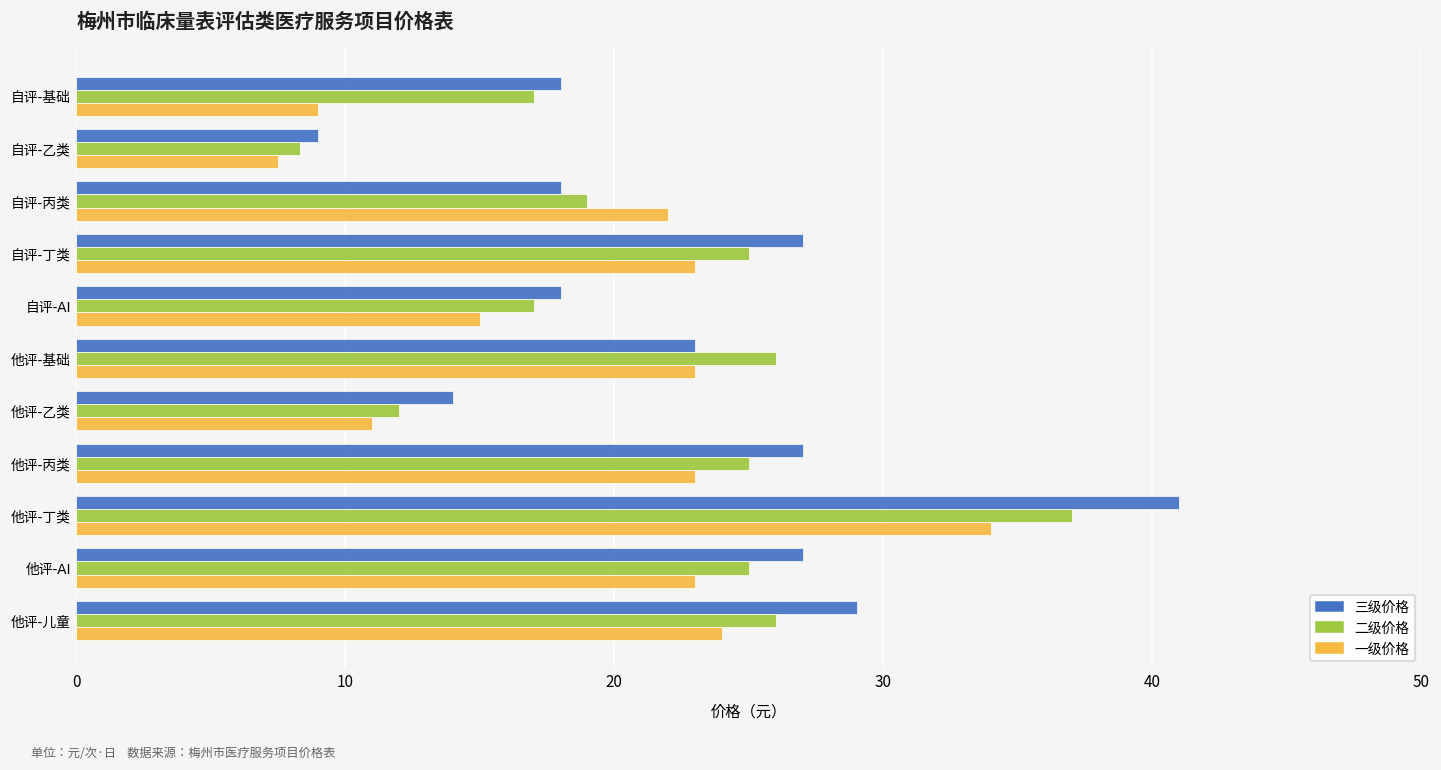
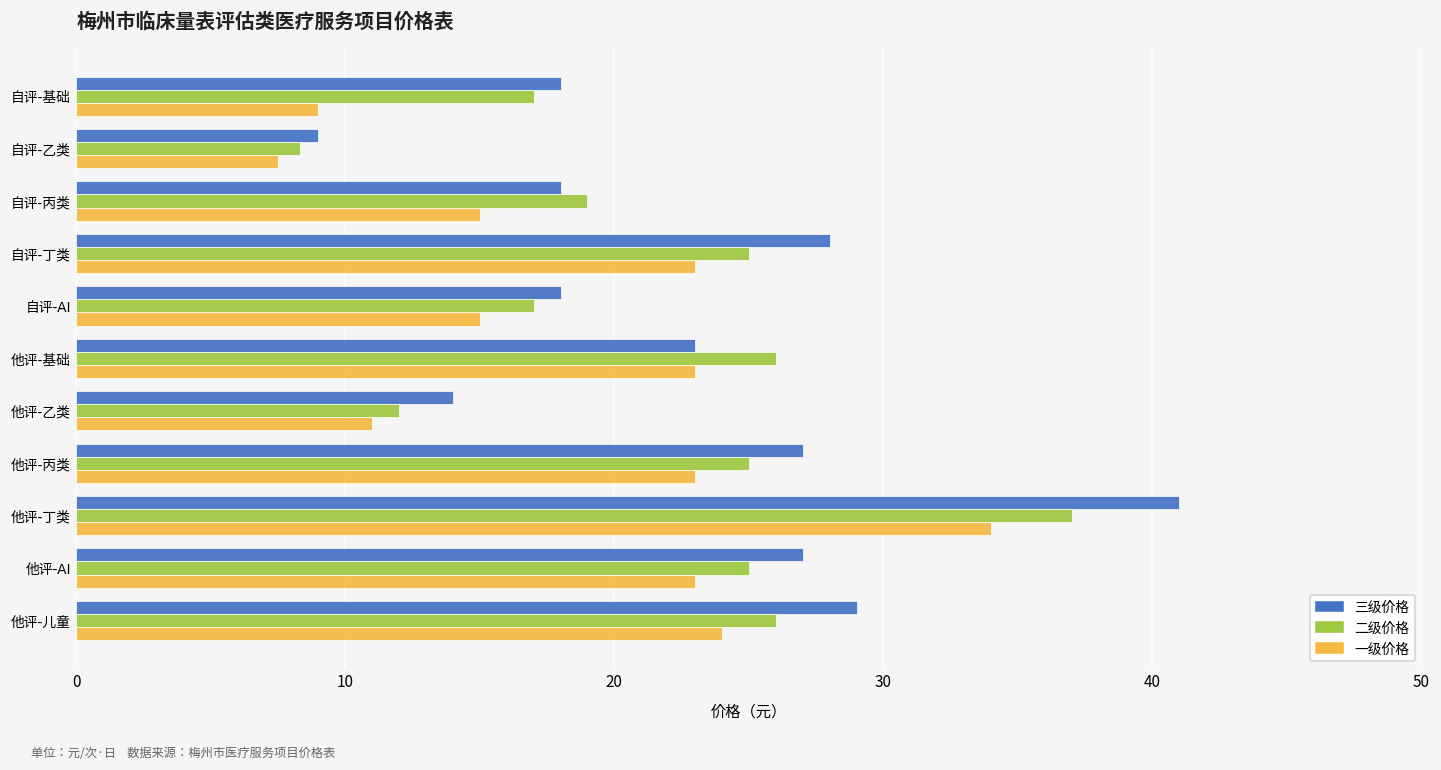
  {
    "三级价格": {
      "自评-基础": 18,
      "自评-乙类": 9,
      "自评-丙类": 18,
-     "自评-丁类": 27,
+     "自评-丁类": 28,
      "自评-AI": 18,
      "他评-基础": 23,
      "他评-乙类": 14,
      "他评-丙类": 27,
      "他评-丁类": 41,
      "他评-AI": 27,
      "他评-儿童": 29
    },
    "二级价格": {
      "自评-基础": 17,
      "自评-乙类": 8.3,
      "自评-丙类": 19,
      "自评-丁类": 25,
      "自评-AI": 17,
      "他评-基础": 26,
      "他评-乙类": 12,
      "他评-丙类": 25,
      "他评-丁类": 37,
      "他评-AI": 25,
      "他评-儿童": 26
    },
    "一级价格": {
      "自评-基础": 9,
      "自评-乙类": 7.5,
-     "自评-丙类": 22,
+     "自评-丙类": 15,
      "自评-丁类": 23,
      "自评-AI": 15,
      "他评-基础": 23,
      "他评-乙类": 11,
      "他评-丙类": 23,
      "他评-丁类": 34,
      "他评-AI": 23,
      "他评-儿童": 24
    }
  }
